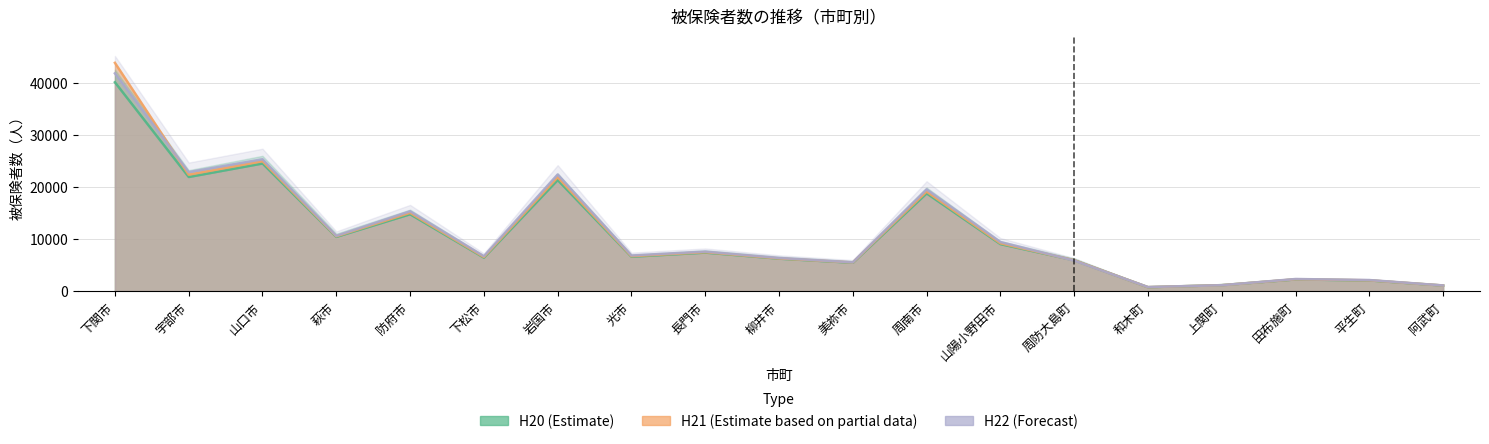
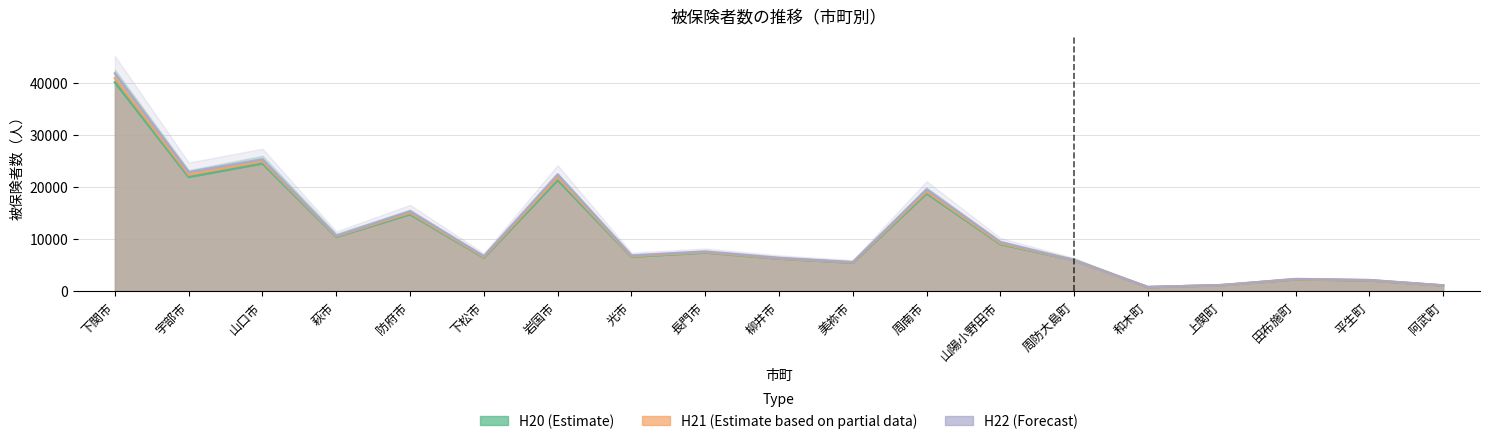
  {
    "H21 (Estimate based on partial data)": {
-     "下関市": 44000,
+     "下関市": 41000,
      "岩国市": 22000
    }
  }
